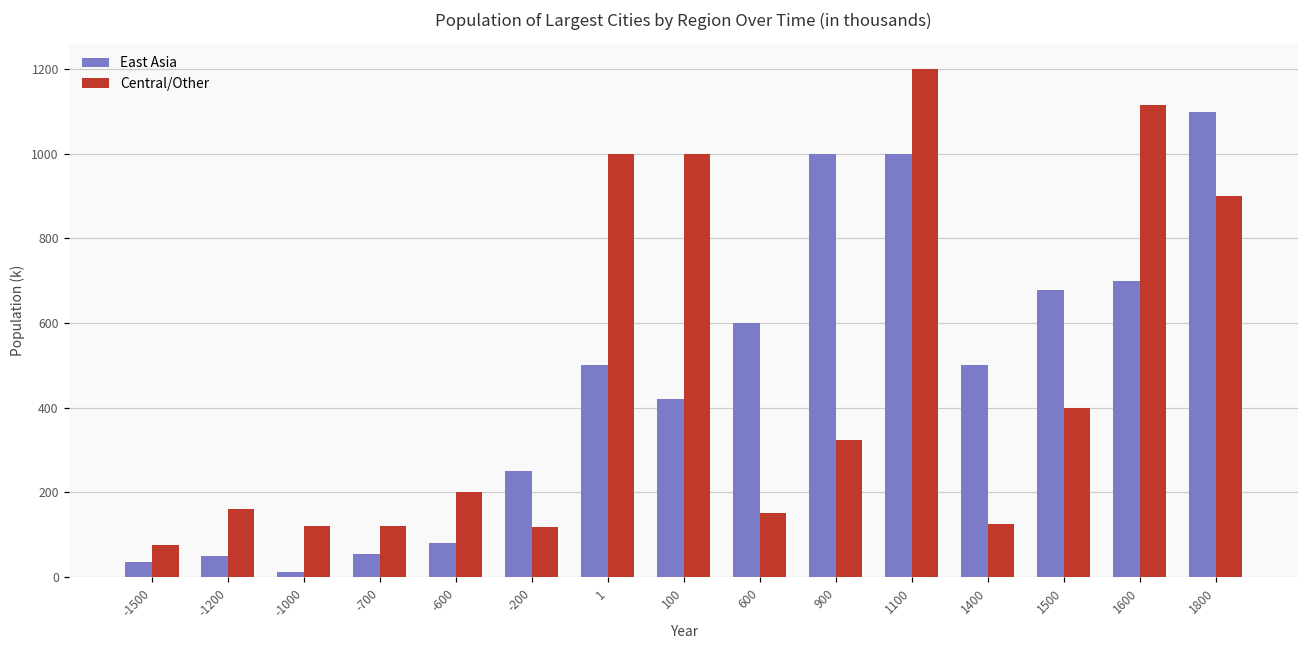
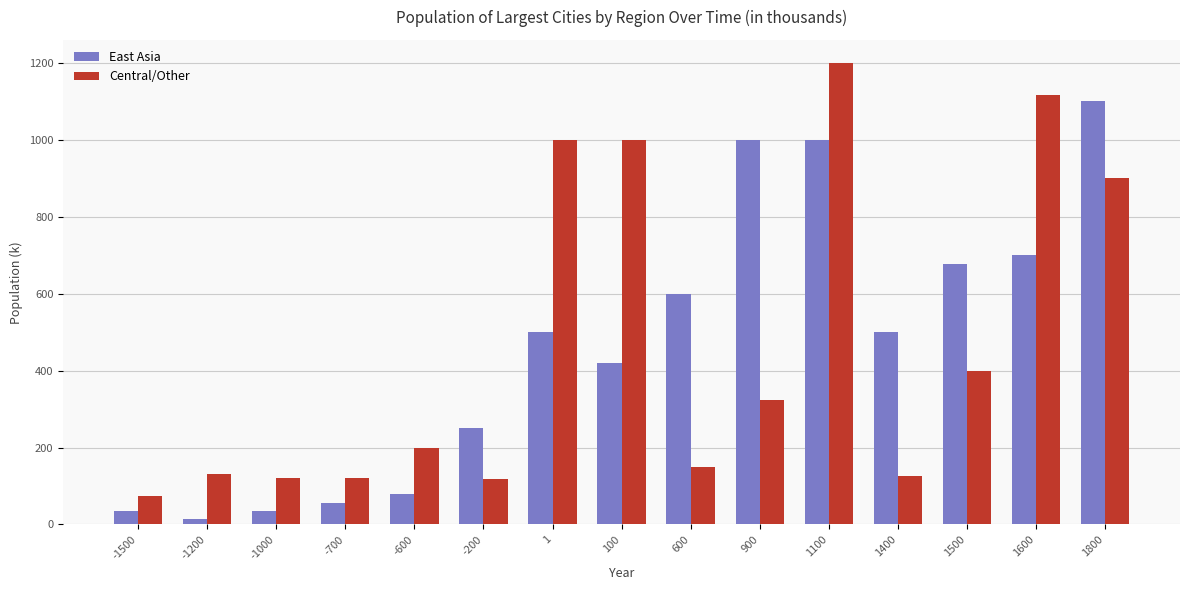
  {
    "East Asia": {
      "-1500": 40,
-     "-1200": 50,
-     "-1000": 10,
+     "-1200": 20,
+     "-1000": 40,
      "-700": 60,
      "-600": 80,
      "-200": 250,
      "1": 500,
      "100": 420,
      "600": 600,
      "900": 1000,
      "1100": 1000,
      "1400": 500,
      "1500": 680,
      "1600": 700,
      "1800": 1100
    },
    "Central/Other": {
      "-1500": 80,
-     "-1200": 160,
+     "-1200": 130,
      "-1000": 120,
      "-700": 120,
      "-600": 200,
      "-200": 120,
      "1": 1000,
      "100": 1000,
      "600": 150,
      "900": 320,
      "1100": 1200,
      "1400": 130,
      "1500": 400,
      "1600": 1120,
      "1800": 900
    }
  }
